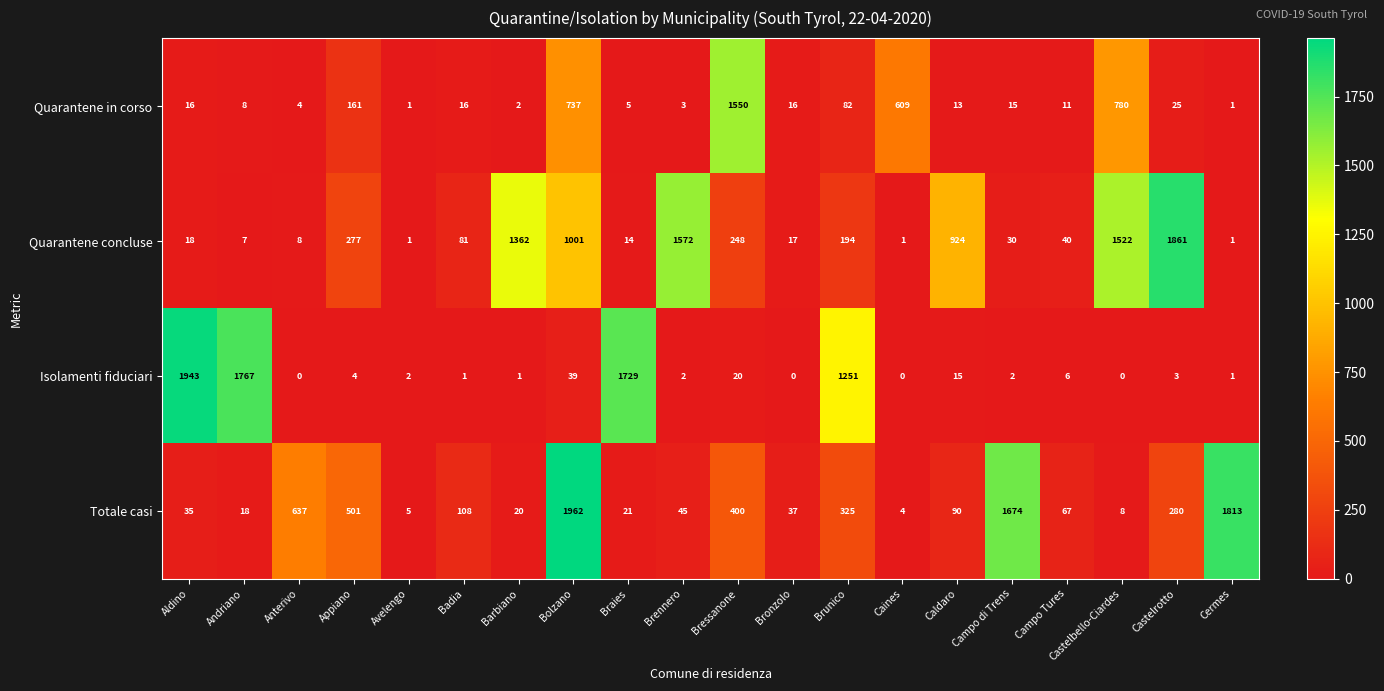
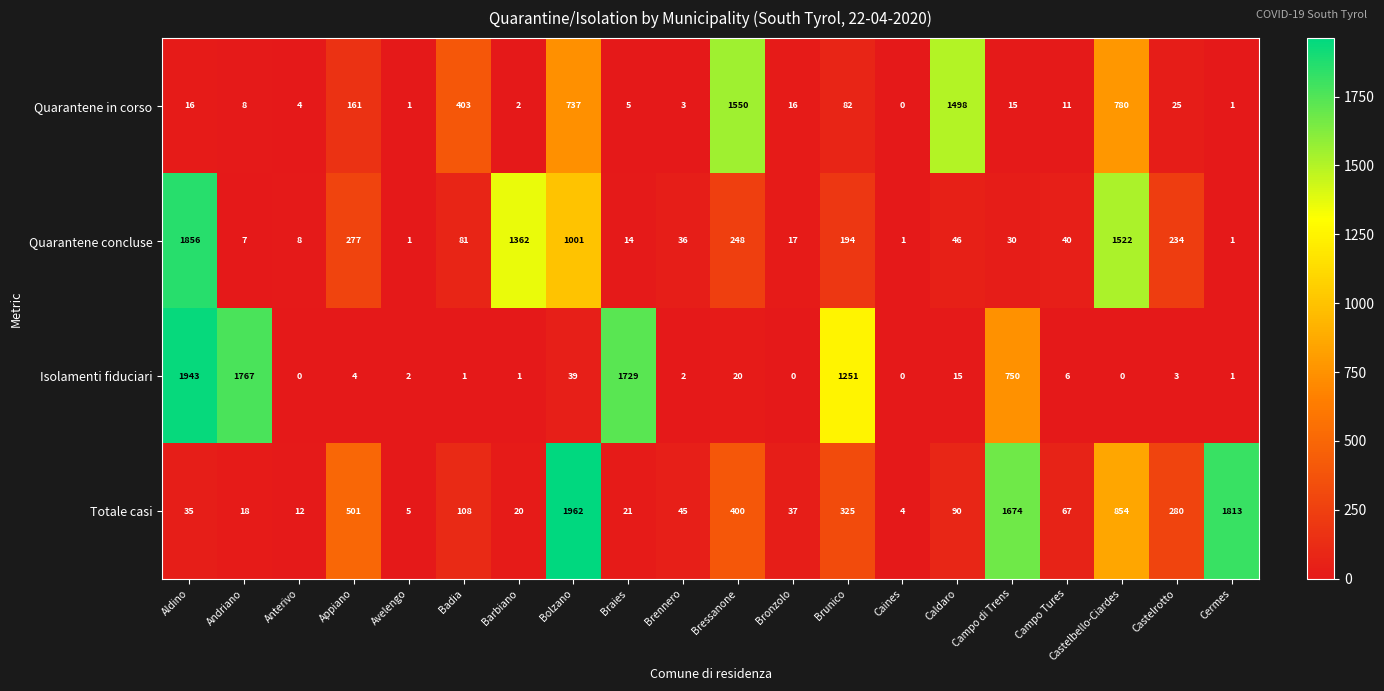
  {
    "Quarantene in corso": {
      "Aldino": 16,
      "Andriano": 8,
      "Anterivo": 4,
      "Appiano": 161,
      "Avelengo": 1,
-     "Badia": 16,
+     "Badia": 403,
      "Barbiano": 2,
      "Bolzano": 737,
      "Braies": 5,
      "Brennero": 3,
      "Bressanone": 1550,
      "Bronzolo": 16,
      "Brunico": 82,
-     "Caines": 609,
-     "Caldaro": 13,
+     "Caines": 0,
+     "Caldaro": 1498,
      "Campo di Trens": 15,
      "Campo Tures": 11,
      "Castelbello-Ciardes": 780,
      "Castelrotto": 25,
      "Cermes": 1
    },
    "Quarantene concluse": {
-     "Aldino": 18,
+     "Aldino": 1856,
      "Andriano": 7,
      "Anterivo": 8,
      "Appiano": 277,
      "Avelengo": 1,
      "Badia": 81,
      "Barbiano": 1362,
      "Bolzano": 1001,
      "Braies": 14,
-     "Brennero": 1572,
+     "Brennero": 36,
      "Bressanone": 248,
      "Bronzolo": 17,
      "Brunico": 194,
      "Caines": 1,
-     "Caldaro": 924,
+     "Caldaro": 46,
      "Campo di Trens": 30,
      "Campo Tures": 40,
      "Castelbello-Ciardes": 1522,
-     "Castelrotto": 1861,
+     "Castelrotto": 234,
      "Cermes": 1
    },
    "Isolamenti fiduciari": {
      "Aldino": 1943,
      "Andriano": 1767,
      "Anterivo": 0,
      "Appiano": 4,
      "Avelengo": 2,
      "Badia": 1,
      "Barbiano": 1,
      "Bolzano": 39,
      "Braies": 1729,
      "Brennero": 2,
      "Bressanone": 20,
      "Bronzolo": 0,
      "Brunico": 1251,
      "Caines": 0,
      "Caldaro": 15,
-     "Campo di Trens": 2,
+     "Campo di Trens": 750,
      "Campo Tures": 6,
      "Castelbello-Ciardes": 0,
      "Castelrotto": 3,
      "Cermes": 1
    },
    "Totale casi": {
      "Aldino": 35,
      "Andriano": 18,
-     "Anterivo": 637,
+     "Anterivo": 12,
      "Appiano": 501,
      "Avelengo": 5,
      "Badia": 108,
      "Barbiano": 20,
      "Bolzano": 1962,
      "Braies": 21,
      "Brennero": 45,
      "Bressanone": 400,
      "Bronzolo": 37,
      "Brunico": 325,
      "Caines": 4,
      "Caldaro": 90,
      "Campo di Trens": 1674,
      "Campo Tures": 67,
-     "Castelbello-Ciardes": 8,
+     "Castelbello-Ciardes": 854,
      "Castelrotto": 280,
      "Cermes": 1813
    }
  }
